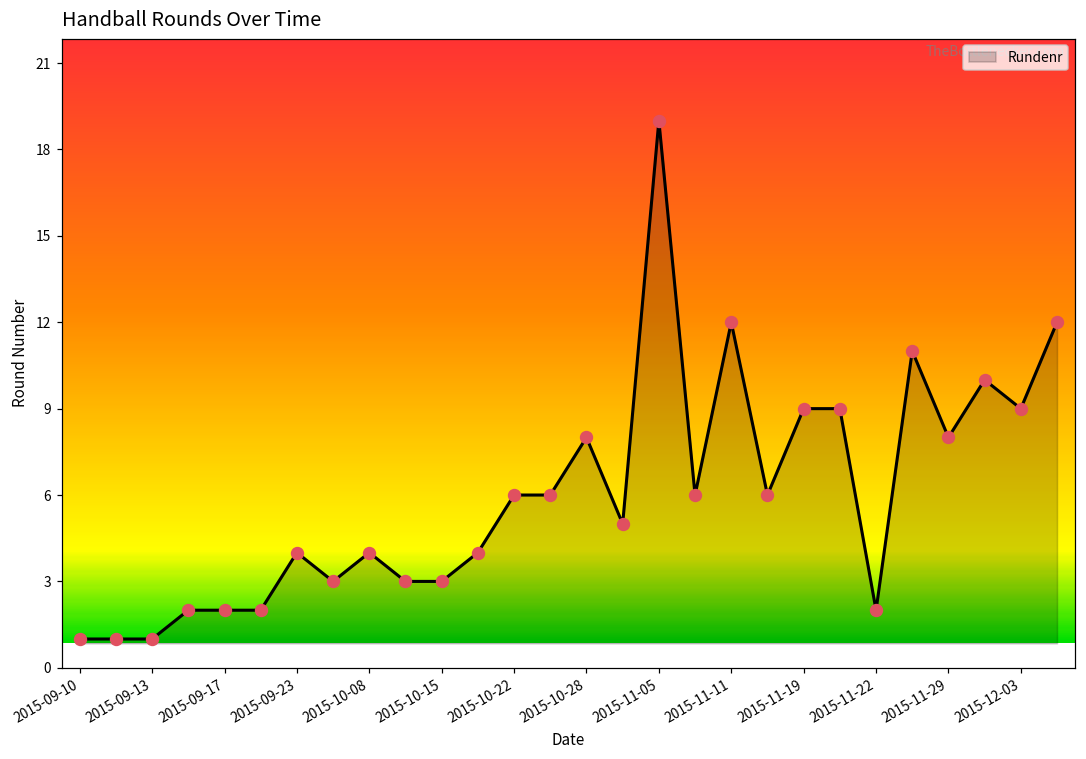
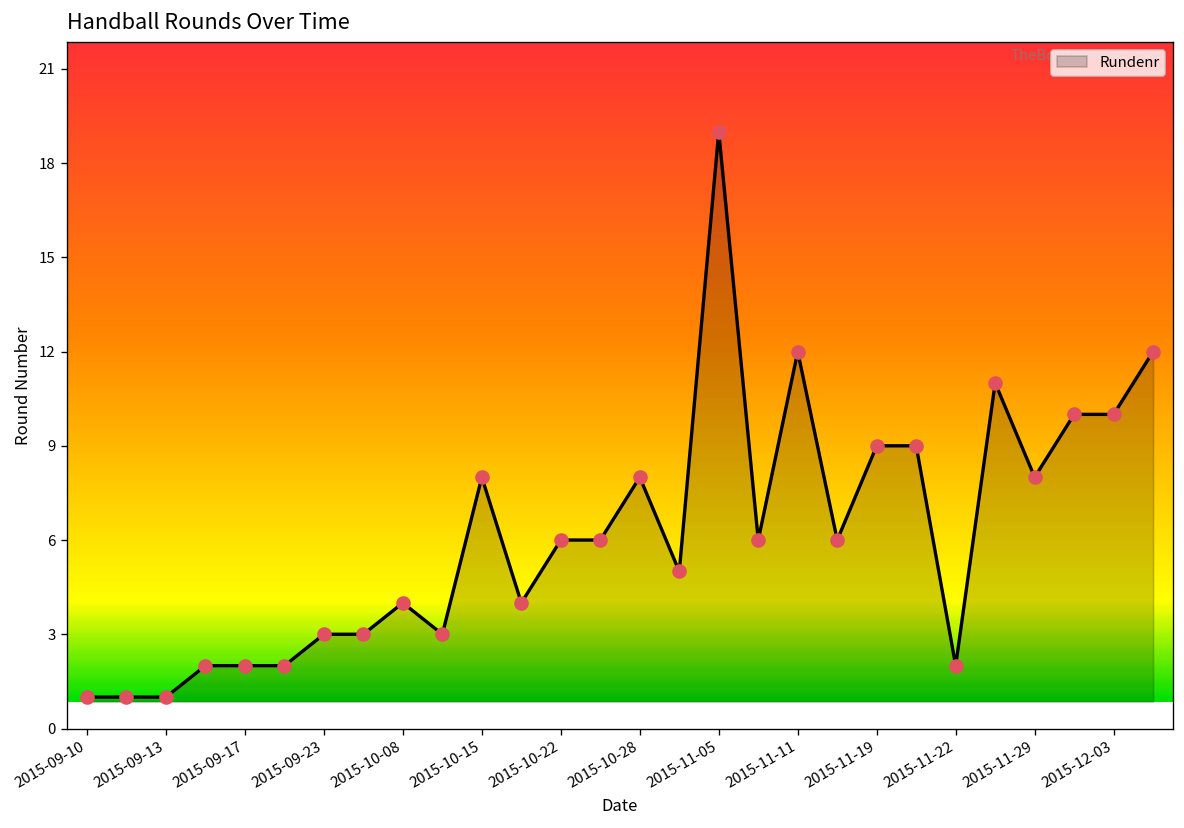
  {
    "2015-09-10": 1,
    "2015-09-13": 1,
    "2015-09-17": 2,
-   "2015-09-23": 4,
+   "2015-09-23": 3,
    "2015-10-08": 4,
-   "2015-10-15": 3,
+   "2015-10-15": 8,
    "2015-10-22": 6,
    "2015-10-28": 8,
    "2015-11-05": 19,
    "2015-11-11": 12,
    "2015-11-19": 9,
    "2015-11-22": 2,
    "2015-11-29": 8,
-   "2015-12-03": 9
+   "2015-12-03": 10
  }
